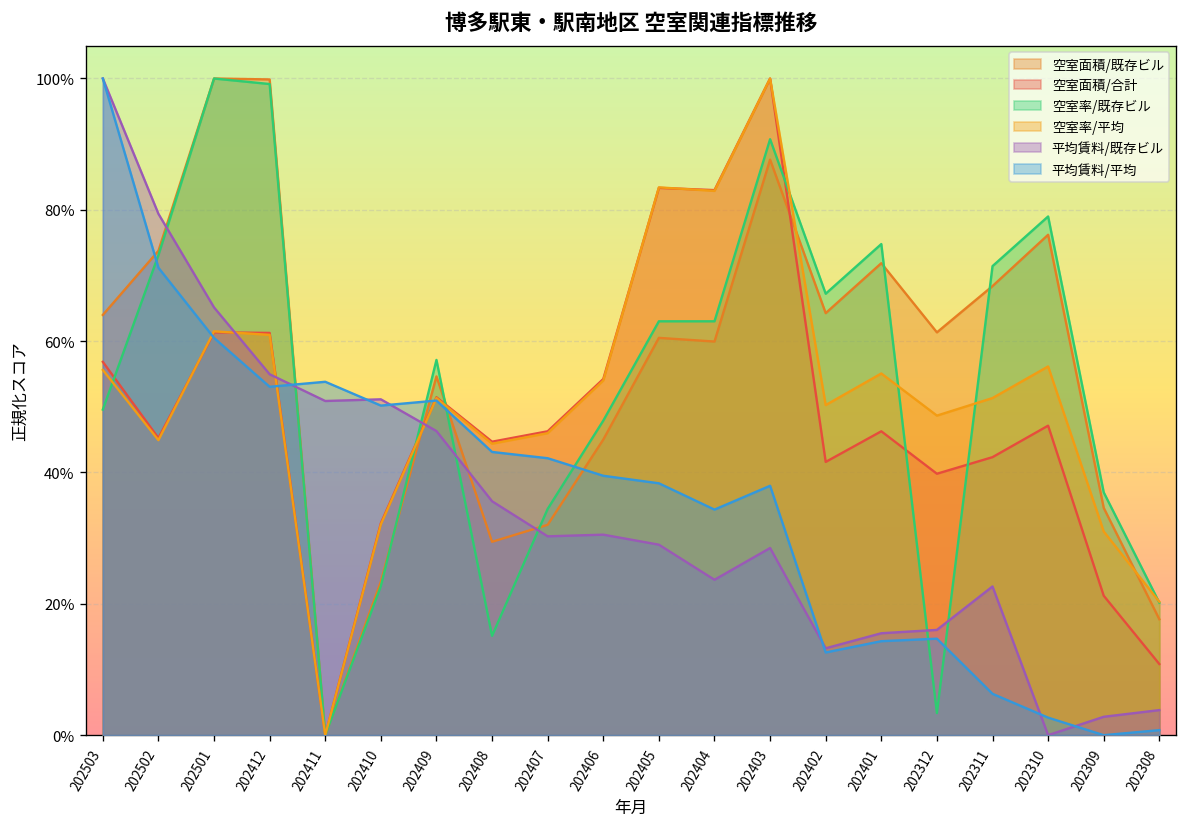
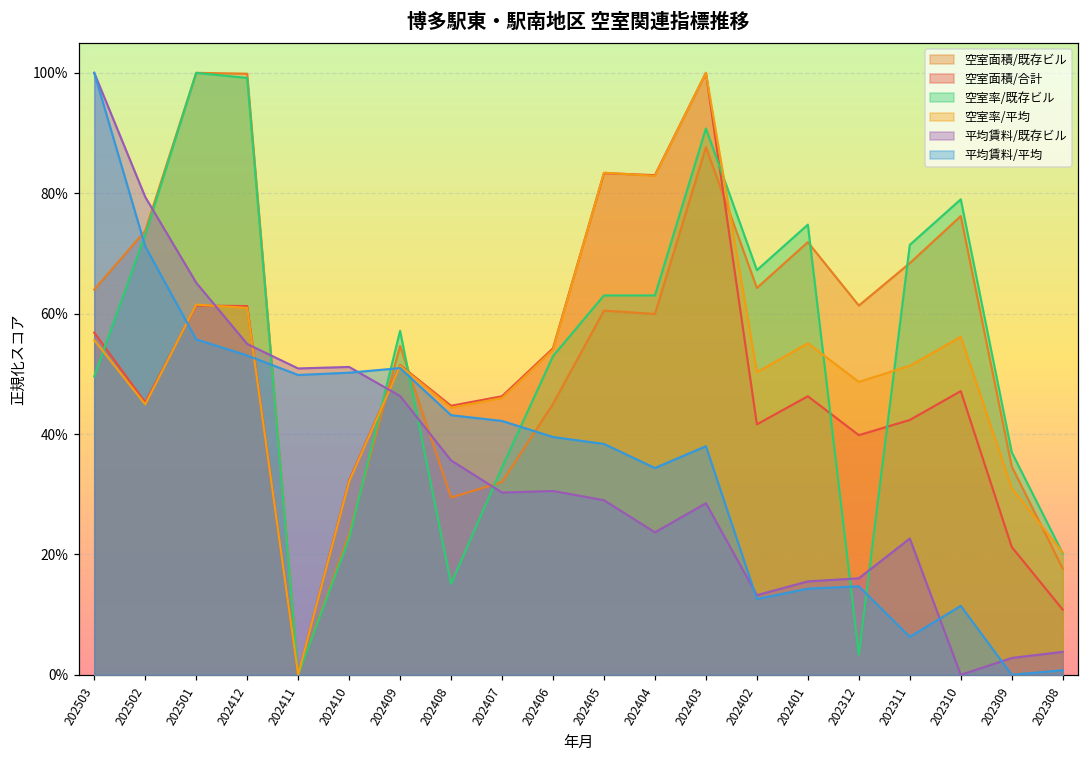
  {
    "空室率/既存ビル": {
      "202503": "50%",
      "202502": "73%",
      "202412": "99%",
      "202410": "23%",
      "202409": "57%",
      "202408": "15%",
      "202407": "34%",
-     "202406": "48%",
+     "202406": "53%",
      "202405": "63%",
      "202404": "63%",
      "202403": "91%",
      "202402": "67%",
      "202401": "75%",
      "202312": "3%",
      "202311": "71%",
      "202310": "79%",
      "202309": "37%"
    },
    "平均賃料/既存ビル": {
      "202502": "79%",
      "202501": "65%",
      "202412": "55%",
      "202411": "51%",
      "202410": "51%",
      "202409": "46%",
      "202408": "36%",
      "202407": "30%",
      "202406": "31%",
      "202405": "29%",
      "202404": "24%",
      "202403": "28%",
      "202402": "13%",
      "202401": "16%",
      "202312": "16%",
      "202311": "23%",
      "202310": "0%",
      "202309": "3%",
      "202308": "4%"
    },
    "平均賃料/平均": {
      "202502": "71%",
-     "202501": "60%",
+     "202501": "56%",
      "202412": "53%",
-     "202411": "54%",
+     "202411": "50%",
      "202410": "50%",
      "202408": "43%",
      "202407": "42%",
      "202406": "40%",
      "202405": "38%",
      "202404": "34%",
      "202403": "38%",
      "202402": "13%",
      "202401": "14%",
      "202312": "15%",
      "202311": "6%",
-     "202310": "3%",
+     "202310": "11%",
      "202309": "0%",
      "202308": "1%"
    }
  }
